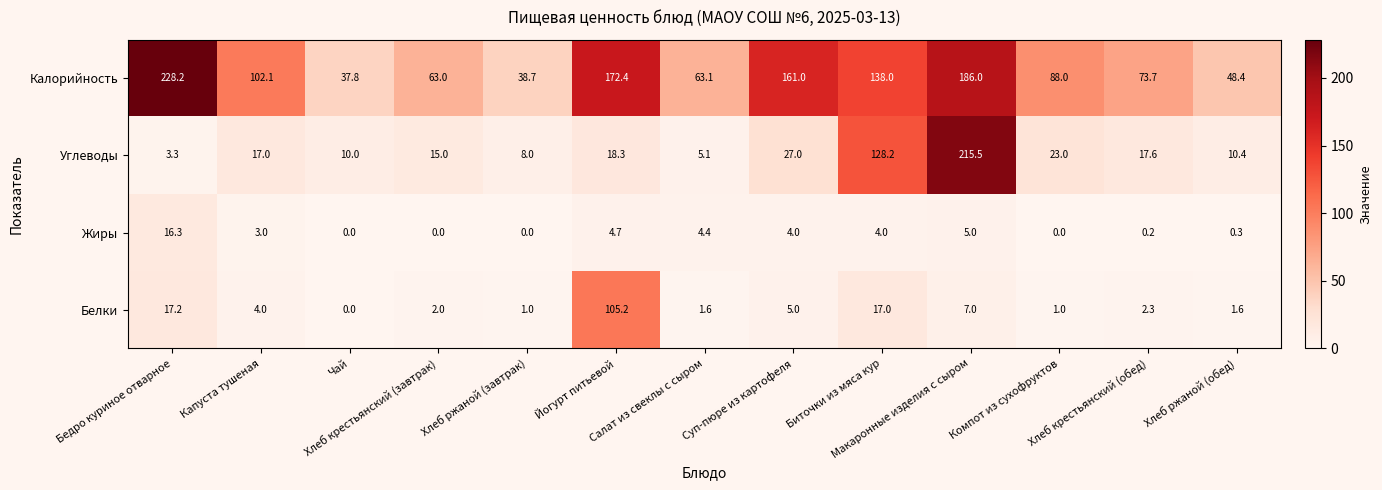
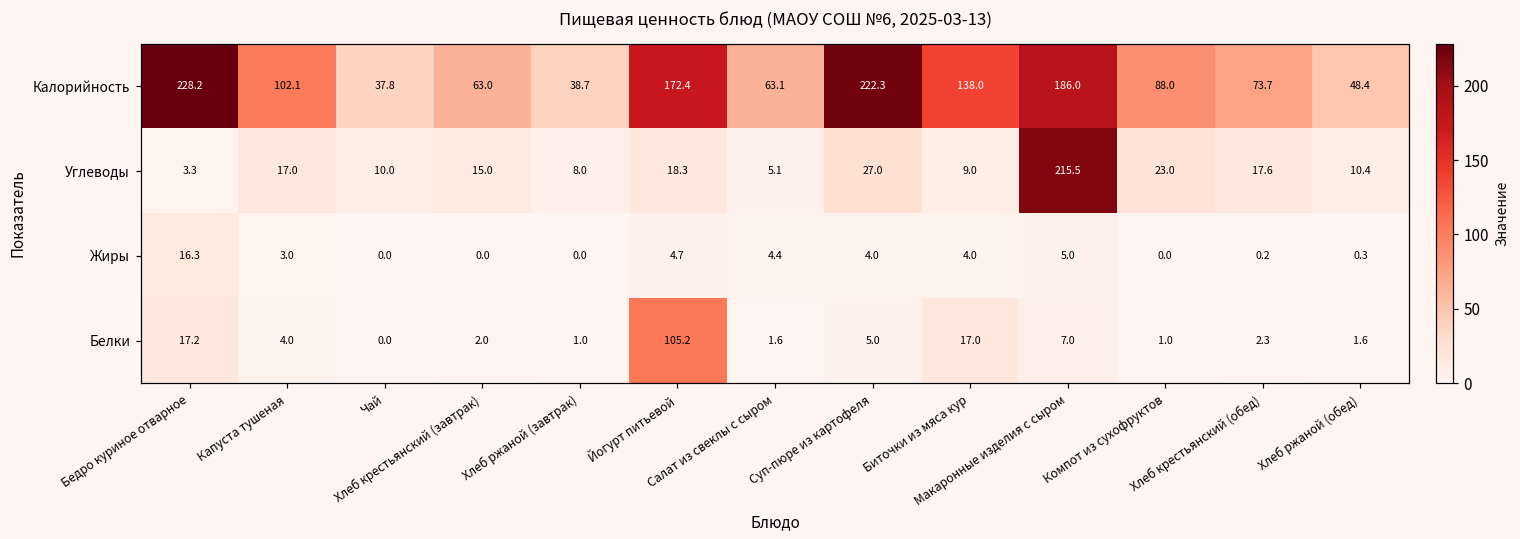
  {
    "Калорийность": {
      "Бедро куриное отварное": 228.2,
      "Капуста тушеная": 102.1,
      "Чай": 37.8,
      "Хлеб крестьянский (завтрак)": 63.0,
      "Хлеб ржаной (завтрак)": 38.7,
      "Йогурт питьевой": 172.4,
      "Салат из свеклы с сыром": 63.1,
-     "Суп-пюре из картофеля": 161.0,
+     "Суп-пюре из картофеля": 222.3,
      "Биточки из мяса кур": 138.0,
      "Макаронные изделия с сыром": 186.0,
      "Компот из сухофруктов": 88.0,
      "Хлеб крестьянский (обед)": 73.7,
      "Хлеб ржаной (обед)": 48.4
    },
    "Углеводы": {
      "Бедро куриное отварное": 3.3,
      "Капуста тушеная": 17.0,
      "Чай": 10.0,
      "Хлеб крестьянский (завтрак)": 15.0,
      "Хлеб ржаной (завтрак)": 8.0,
      "Йогурт питьевой": 18.3,
      "Салат из свеклы с сыром": 5.1,
      "Суп-пюре из картофеля": 27.0,
-     "Биточки из мяса кур": 128.2,
+     "Биточки из мяса кур": 9.0,
      "Макаронные изделия с сыром": 215.5,
      "Компот из сухофруктов": 23.0,
      "Хлеб крестьянский (обед)": 17.6,
      "Хлеб ржаной (обед)": 10.4
    },
    "Жиры": {
      "Бедро куриное отварное": 16.3,
      "Капуста тушеная": 3.0,
      "Чай": 0.0,
      "Хлеб крестьянский (завтрак)": 0.0,
      "Хлеб ржаной (завтрак)": 0.0,
      "Йогурт питьевой": 4.7,
      "Салат из свеклы с сыром": 4.4,
      "Суп-пюре из картофеля": 4.0,
      "Биточки из мяса кур": 4.0,
      "Макаронные изделия с сыром": 5.0,
      "Компот из сухофруктов": 0.0,
      "Хлеб крестьянский (обед)": 0.2,
      "Хлеб ржаной (обед)": 0.3
    },
    "Белки": {
      "Бедро куриное отварное": 17.2,
      "Капуста тушеная": 4.0,
      "Чай": 0.0,
      "Хлеб крестьянский (завтрак)": 2.0,
      "Хлеб ржаной (завтрак)": 1.0,
      "Йогурт питьевой": 105.2,
      "Салат из свеклы с сыром": 1.6,
      "Суп-пюре из картофеля": 5.0,
      "Биточки из мяса кур": 17.0,
      "Макаронные изделия с сыром": 7.0,
      "Компот из сухофруктов": 1.0,
      "Хлеб крестьянский (обед)": 2.3,
      "Хлеб ржаной (обед)": 1.6
    }
  }
